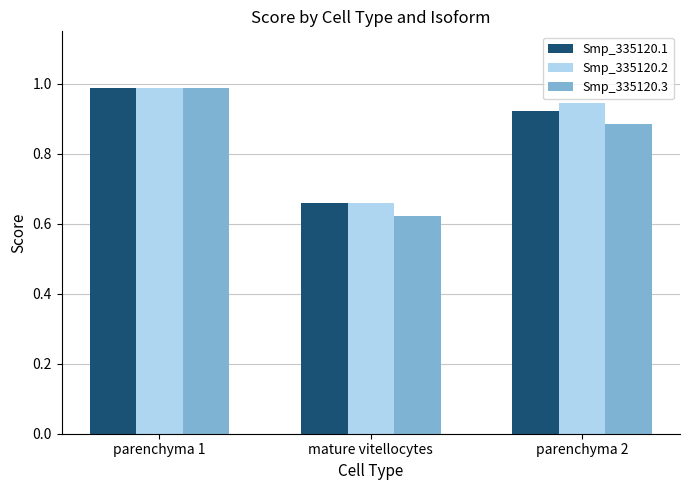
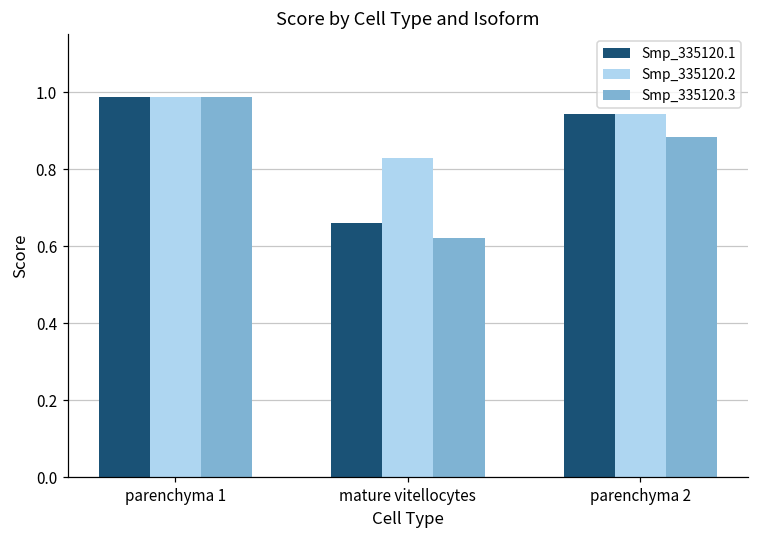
  {
    "Smp_335120.1": {
      "parenchyma 1": 0.99,
      "mature vitellocytes": 0.66,
-     "parenchyma 2": 0.92
+     "parenchyma 2": 0.94
    },
    "Smp_335120.2": {
      "parenchyma 1": 0.99,
-     "mature vitellocytes": 0.66,
+     "mature vitellocytes": 0.83,
      "parenchyma 2": 0.94
    },
    "Smp_335120.3": {
      "parenchyma 1": 0.99,
      "mature vitellocytes": 0.62,
      "parenchyma 2": 0.88
    }
  }
